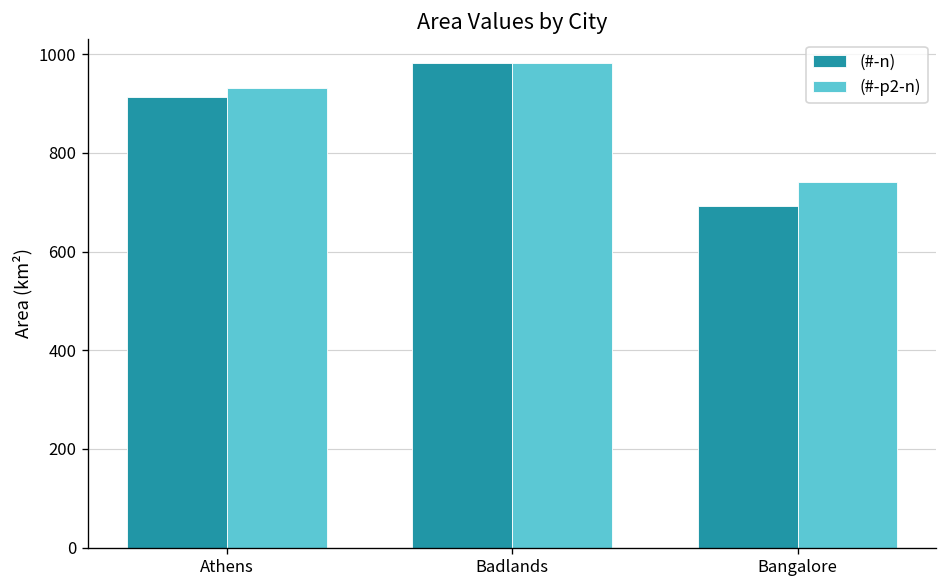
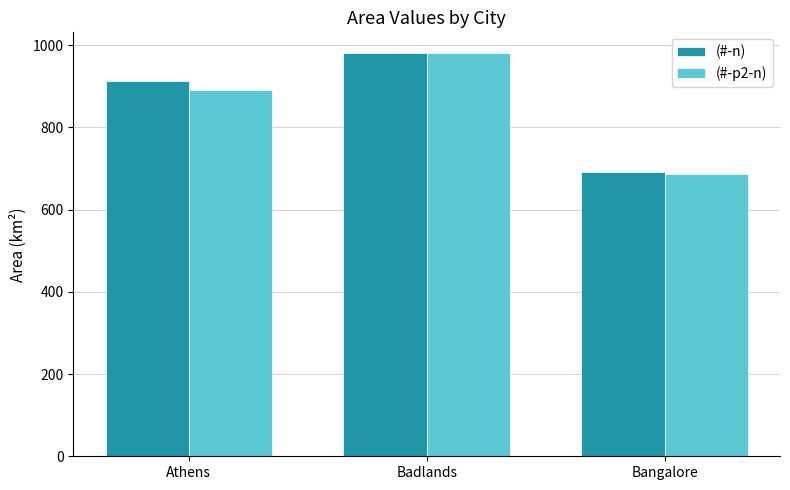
  {
    "(#-n)": {
      "Athens": 910,
      "Badlands": 980,
      "Bangalore": 690
    },
    "(#-p2-n)": {
-     "Athens": 930,
+     "Athens": 890,
      "Badlands": 980,
-     "Bangalore": 740
+     "Bangalore": 690
    }
  }
